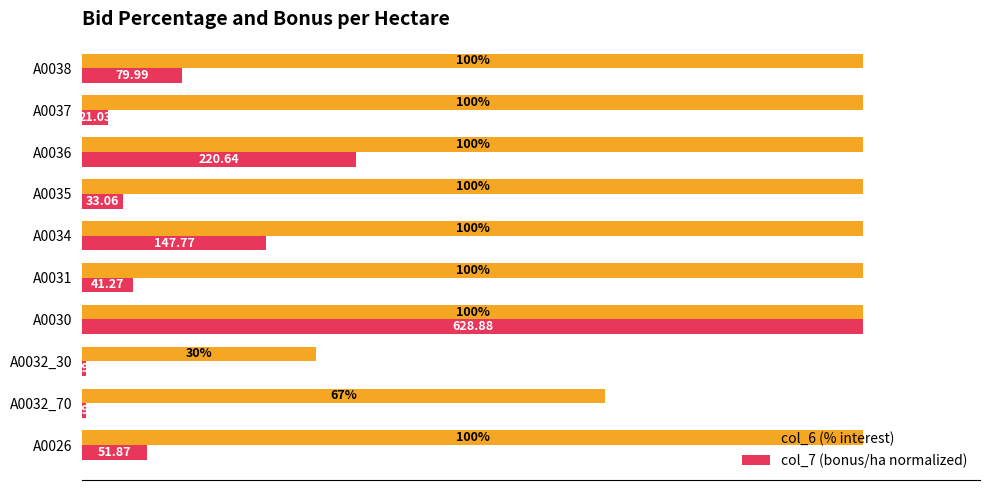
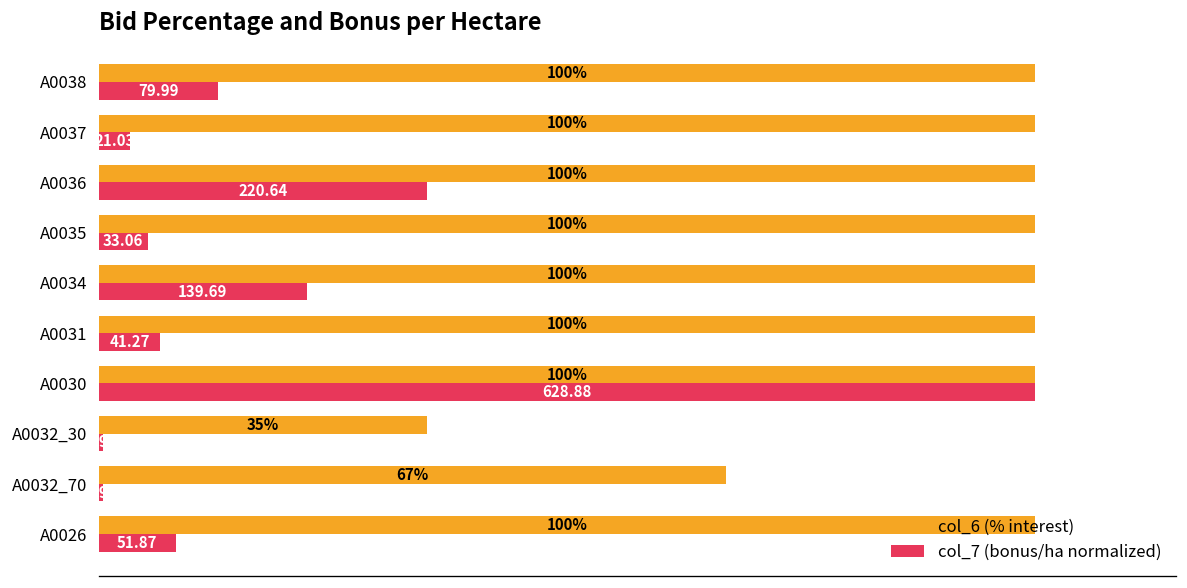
  {
    "col_6 (% interest)": {
      "A0038": "100%",
      "A0037": "100%",
      "A0036": "100%",
      "A0035": "100%",
      "A0034": "100%",
      "A0031": "100%",
      "A0030": "100%",
-     "A0032_30": "30%",
+     "A0032_30": "35%",
      "A0032_70": "67%"
    },
    "col_7 (bonus/ha normalized)": {
-     "A0034": "147.77"
+     "A0034": "139.69"
    }
  }
